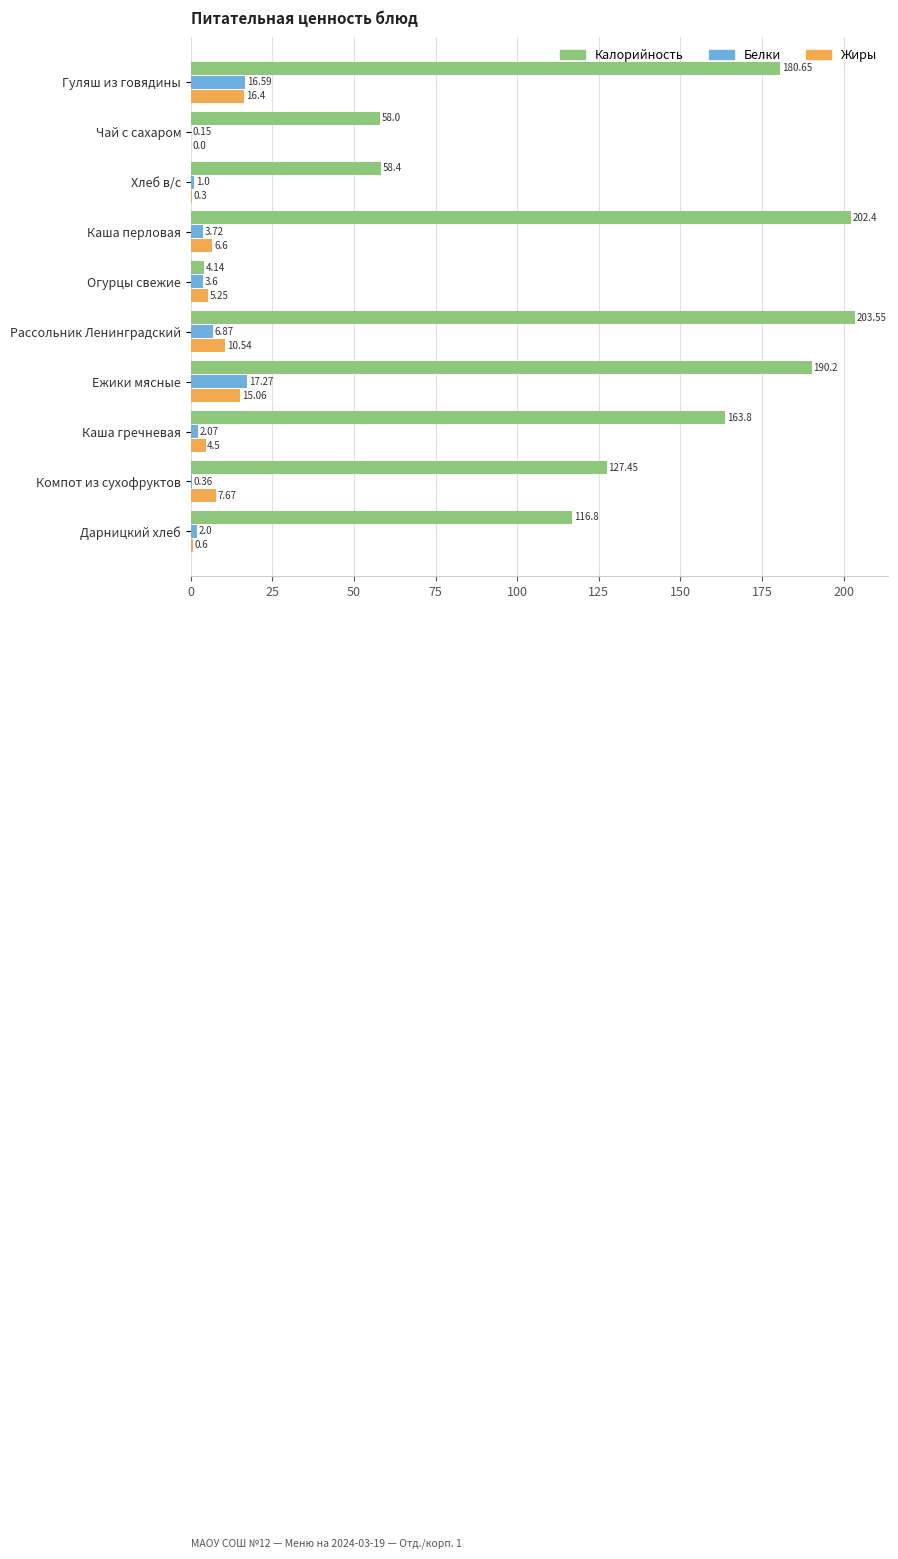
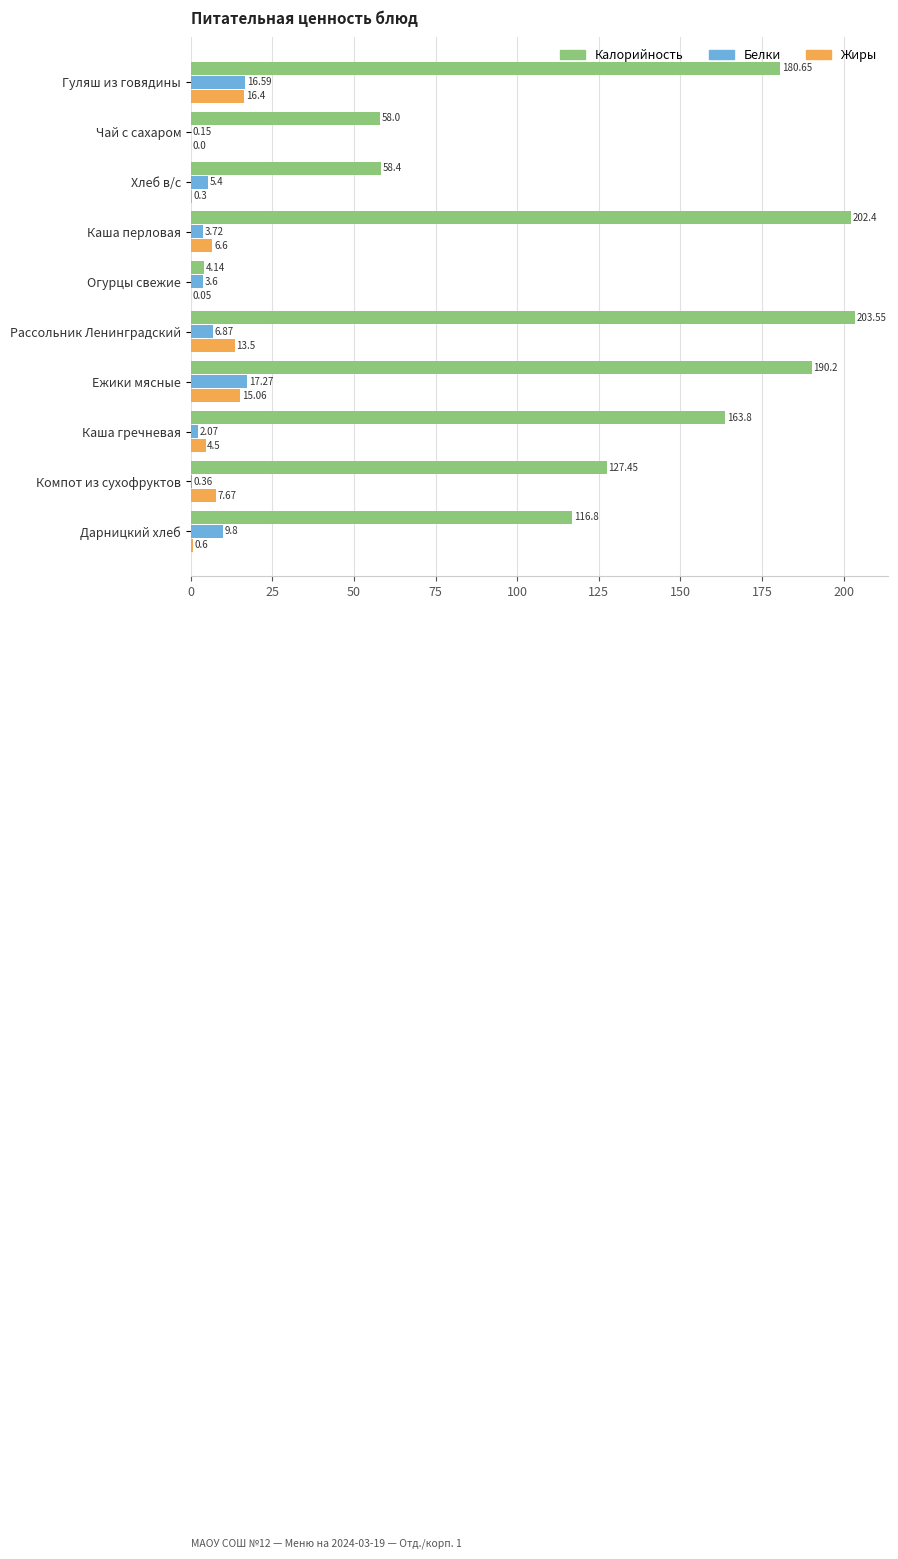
  {
    "Калорийность": {
      "Гуляш из говядины": 180.65,
      "Чай с сахаром": 58.0,
      "Хлеб в/с": 58.4,
      "Каша перловая": 202.4,
      "Огурцы свежие": 4.14,
      "Рассольник Ленинградский": 203.55,
      "Ежики мясные": 190.2,
      "Каша гречневая": 163.8,
      "Компот из сухофруктов": 127.45,
      "Дарницкий хлеб": 116.8
    },
    "Белки": {
      "Гуляш из говядины": 16.59,
      "Чай с сахаром": 0.15,
-     "Хлеб в/с": 1.0,
+     "Хлеб в/с": 5.4,
      "Каша перловая": 3.72,
      "Огурцы свежие": 3.6,
      "Рассольник Ленинградский": 6.87,
      "Ежики мясные": 17.27,
      "Каша гречневая": 2.07,
      "Компот из сухофруктов": 0.36,
-     "Дарницкий хлеб": 2.0
+     "Дарницкий хлеб": 9.8
    },
    "Жиры": {
      "Гуляш из говядины": 16.4,
      "Чай с сахаром": 0.0,
      "Хлеб в/с": 0.3,
      "Каша перловая": 6.6,
-     "Огурцы свежие": 5.25,
-     "Рассольник Ленинградский": 10.54,
+     "Огурцы свежие": 0.05,
+     "Рассольник Ленинградский": 13.5,
      "Ежики мясные": 15.06,
      "Каша гречневая": 4.5,
      "Компот из сухофруктов": 7.67,
      "Дарницкий хлеб": 0.6
    }
  }
